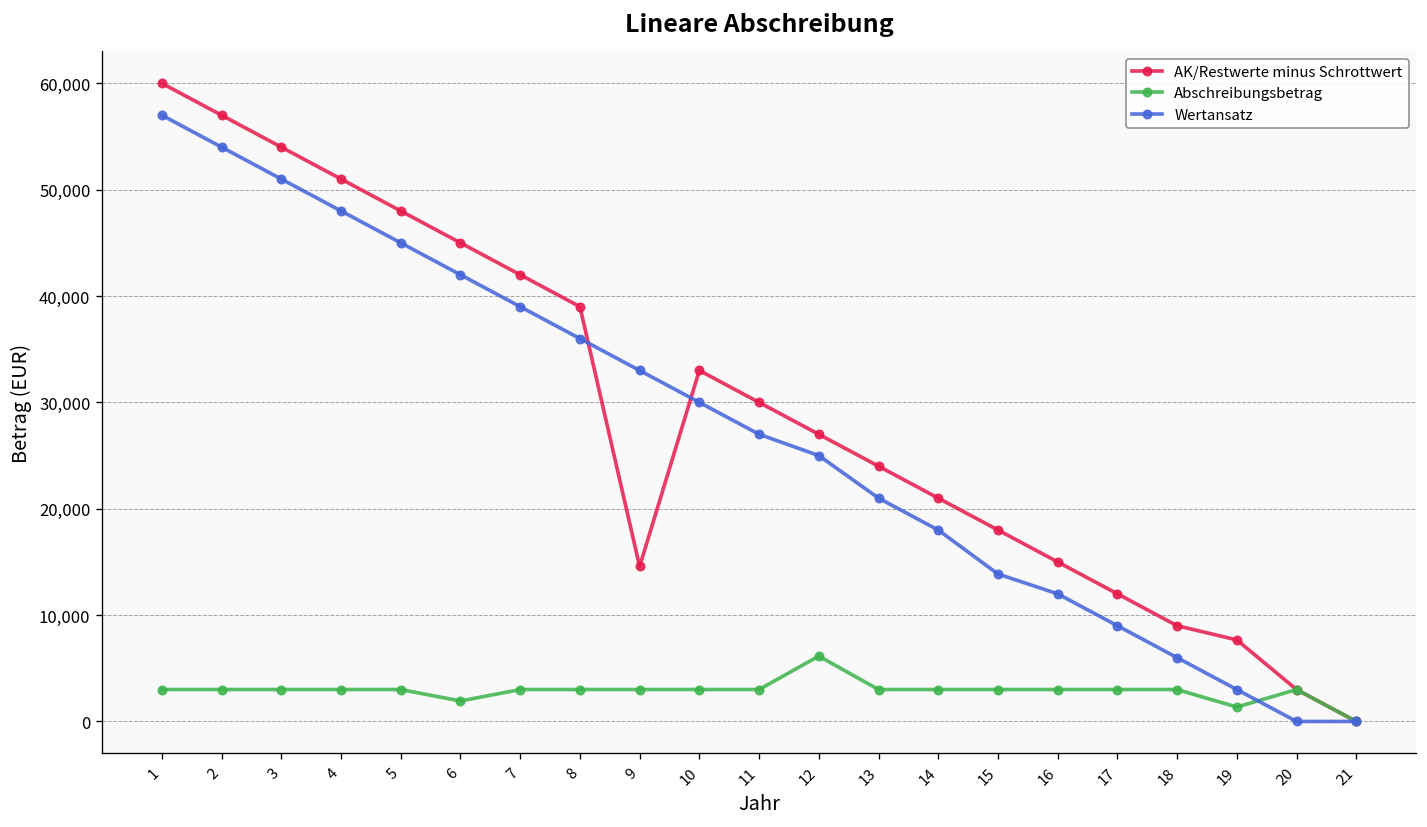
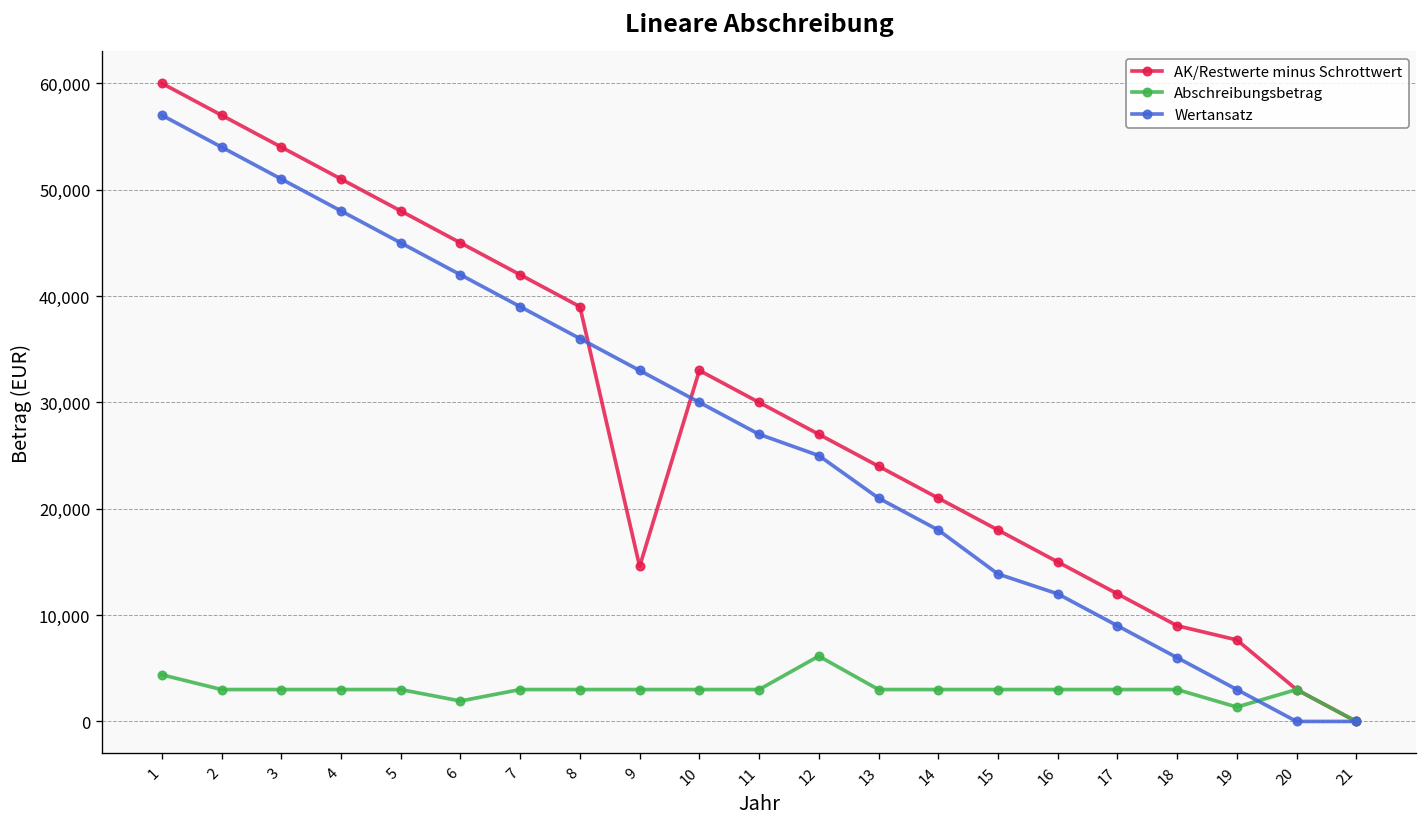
  {
    "AK/Restwerte minus Schrottwert": {
      "1": "60,000",
      "2": "57,000",
      "3": "54,000",
      "4": "51,000",
      "5": "48,000",
      "6": "45,000",
      "7": "42,000",
      "8": "39,000",
      "9": "15,000",
      "10": "33,000",
      "11": "30,000",
      "12": "27,000",
      "13": "24,000",
      "14": "21,000",
      "15": "18,000",
      "16": "15,000",
      "17": "12,000",
      "18": "9,000",
      "19": "8,000"
    },
    "Abschreibungsbetrag": {
-     "1": "3,000",
+     "1": "4,000",
      "2": "3,000",
      "3": "3,000",
      "4": "3,000",
      "5": "3,000",
      "6": "2,000",
      "7": "3,000",
      "8": "3,000",
      "9": "3,000",
      "10": "3,000",
      "11": "3,000",
      "12": "6,000",
      "13": "3,000",
      "14": "3,000",
      "15": "3,000",
      "16": "3,000",
      "17": "3,000",
      "18": "3,000",
      "19": "1,000"
    },
    "Wertansatz": {
      "1": "57,000",
      "2": "54,000",
      "3": "51,000",
      "4": "48,000",
      "5": "45,000",
      "6": "42,000",
      "7": "39,000",
      "8": "36,000",
      "9": "33,000",
      "10": "30,000",
      "11": "27,000",
      "12": "25,000",
      "13": "21,000",
      "14": "18,000",
      "15": "14,000",
      "16": "12,000",
      "17": "9,000",
      "18": "6,000",
      "19": "3,000",
      "20": "0"
    }
  }
